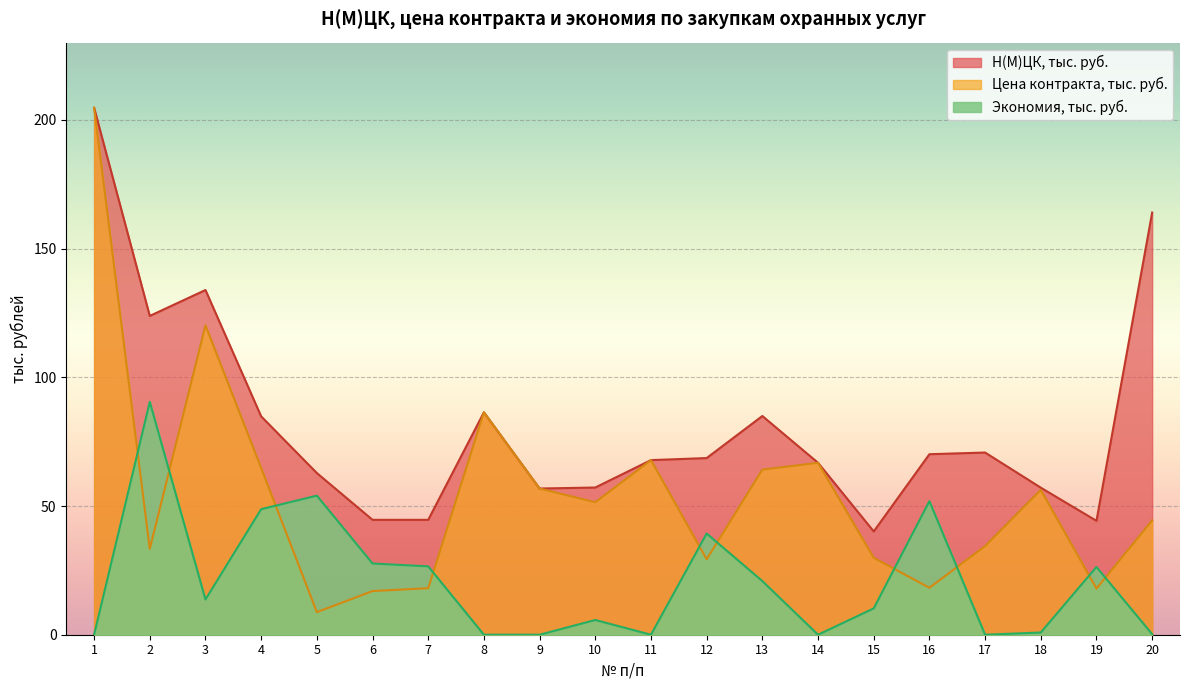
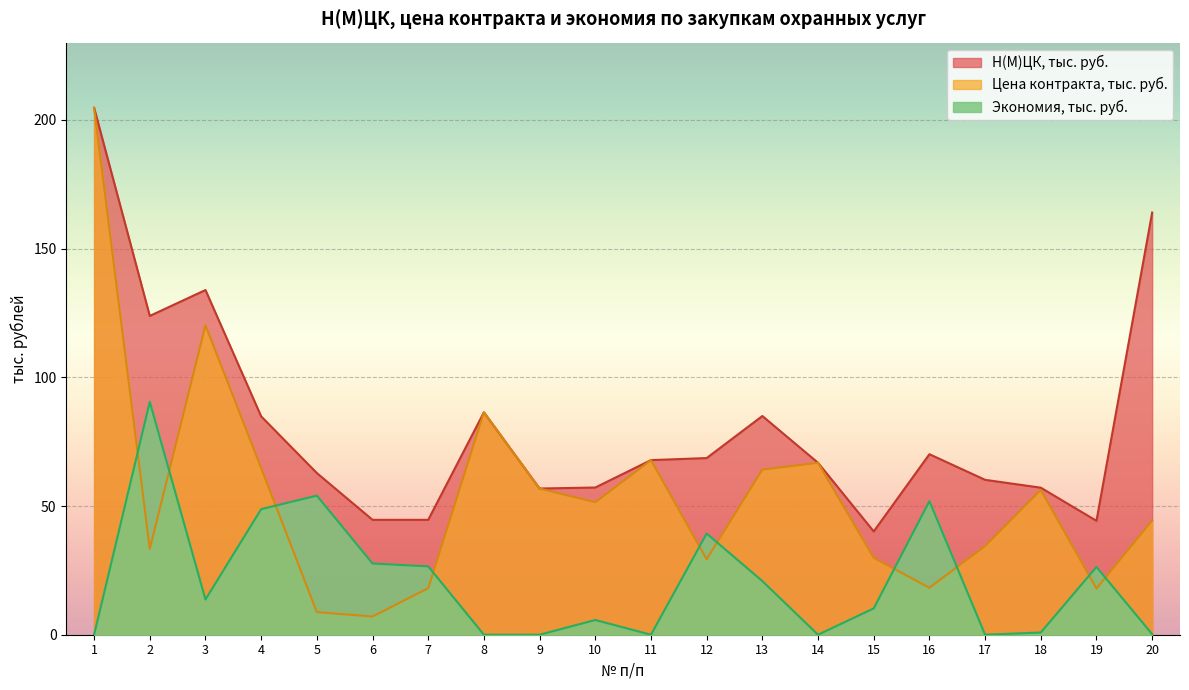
  {
    "Н(М)ЦК, тыс. руб.": {
      "2": 124,
      "3": 134,
      "4": 85,
      "5": 63,
      "6": 45,
      "7": 45,
      "10": 57,
      "12": 69,
      "13": 85,
      "15": 40,
      "16": 70,
-     "17": 71,
+     "17": 60,
      "19": 44,
      "20": 164
    },
    "Цена контракта, тыс. руб.": {
      "2": 33,
      "3": 120,
      "4": 65,
      "5": 9,
-     "6": 17,
+     "6": 7,
      "7": 18,
      "10": 51,
      "12": 29,
      "13": 64,
      "15": 30,
      "16": 18,
      "17": 34,
      "19": 18,
      "20": 44
    },
    "Экономия, тыс. руб.": {
      "1": 0,
      "2": 90,
      "3": 14,
      "4": 49,
      "5": 54,
      "6": 28,
      "7": 27,
      "8": 0,
      "9": 0,
      "10": 6,
      "11": 0,
      "12": 39,
      "13": 21,
      "14": 0,
      "15": 10,
      "16": 52,
      "17": 0,
      "18": 1,
      "19": 26,
      "20": 0
    }
  }
